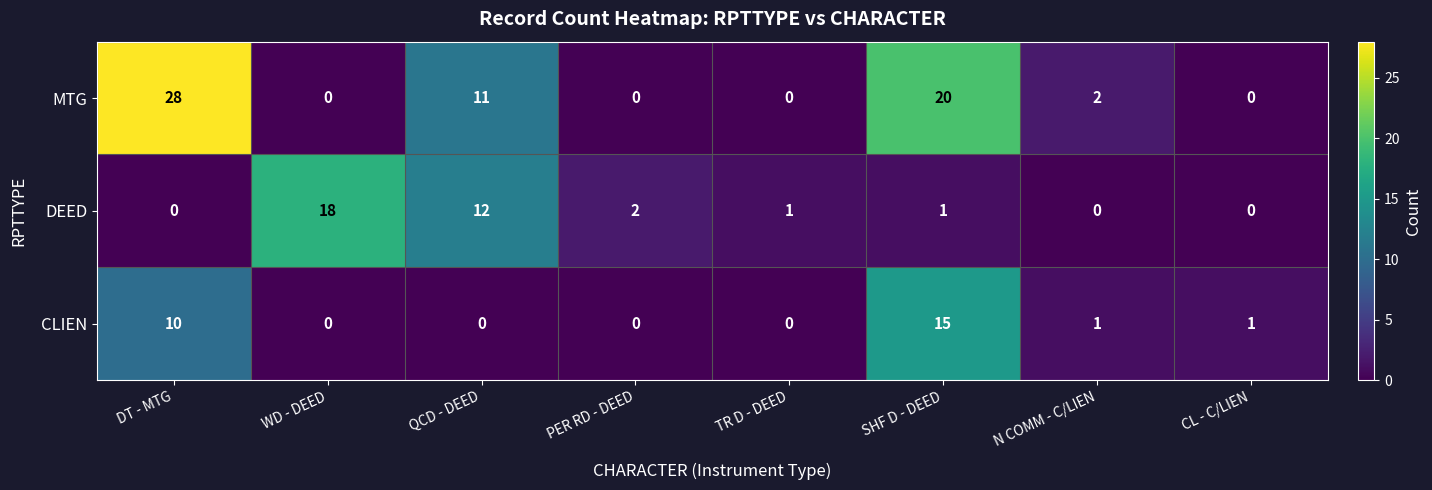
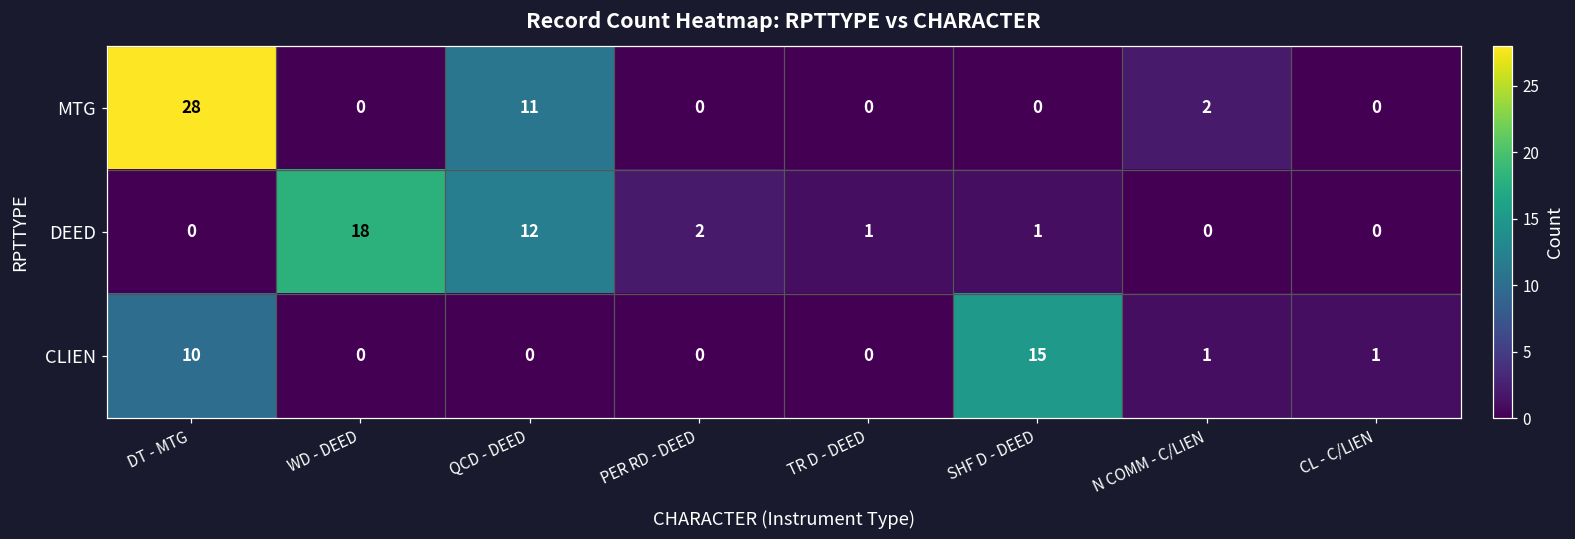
  {
    "MTG": {
      "DT - MTG": 28,
      "WD - DEED": 0,
      "QCD - DEED": 11,
      "PER RD - DEED": 0,
      "TR D - DEED": 0,
-     "SHF D - DEED": 20,
+     "SHF D - DEED": 0,
      "N COMM - C/LIEN": 2,
      "CL - C/LIEN": 0
    },
    "DEED": {
      "DT - MTG": 0,
      "WD - DEED": 18,
      "QCD - DEED": 12,
      "PER RD - DEED": 2,
      "TR D - DEED": 1,
      "SHF D - DEED": 1,
      "N COMM - C/LIEN": 0,
      "CL - C/LIEN": 0
    },
    "CLIEN": {
      "DT - MTG": 10,
      "WD - DEED": 0,
      "QCD - DEED": 0,
      "PER RD - DEED": 0,
      "TR D - DEED": 0,
      "SHF D - DEED": 15,
      "N COMM - C/LIEN": 1,
      "CL - C/LIEN": 1
    }
  }
